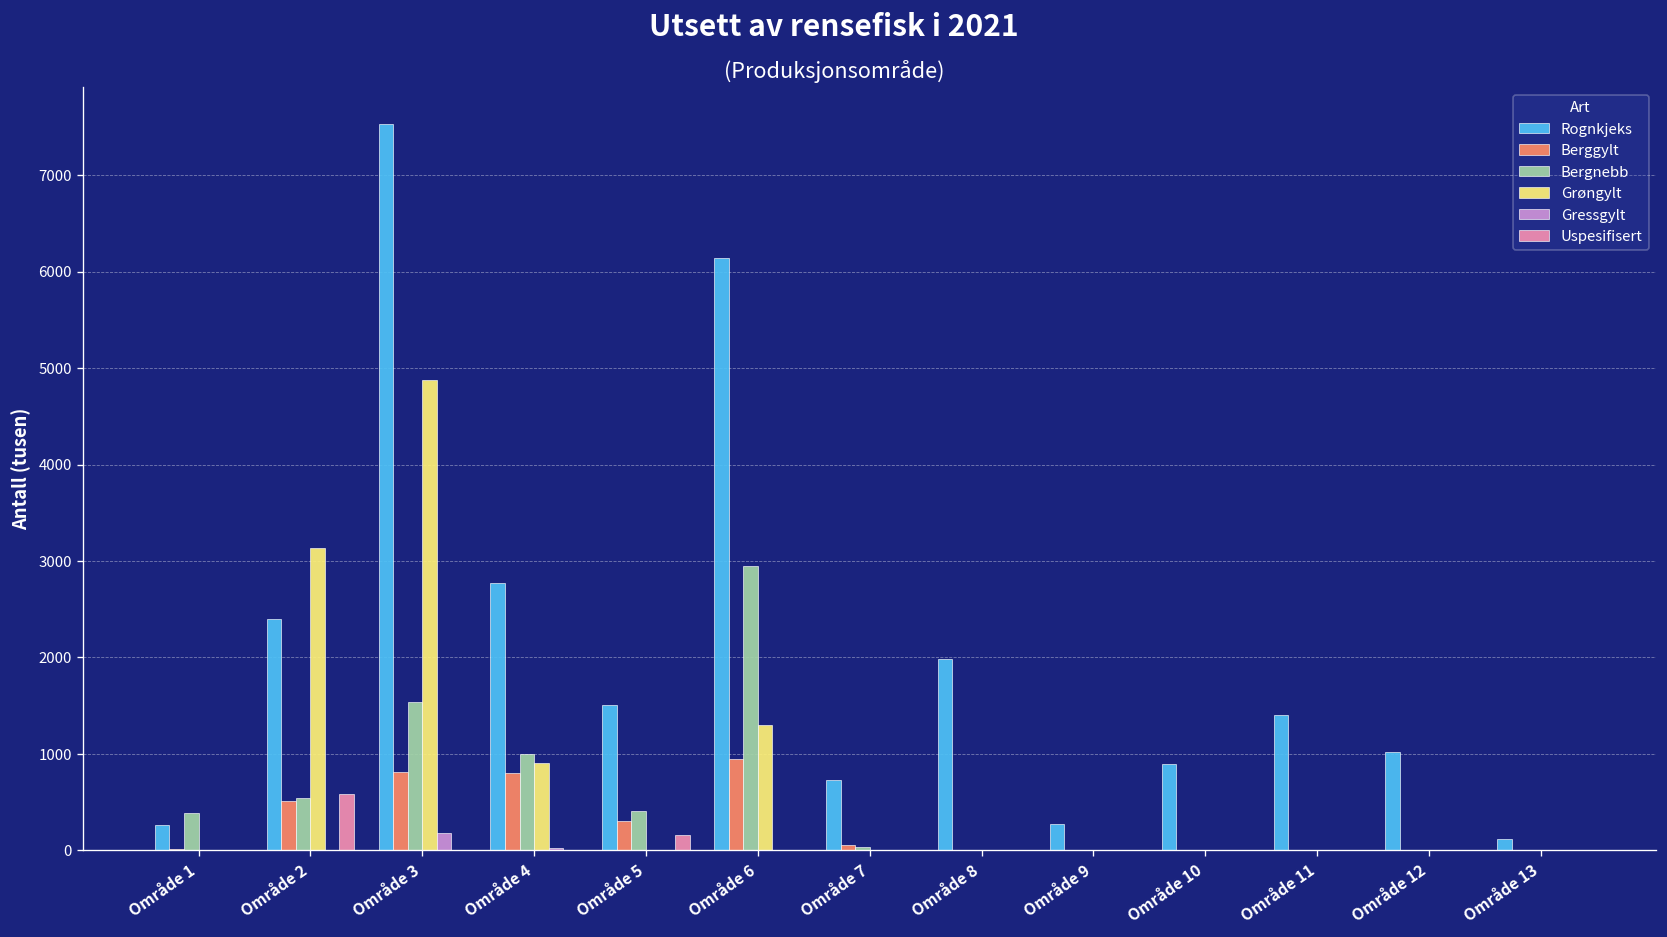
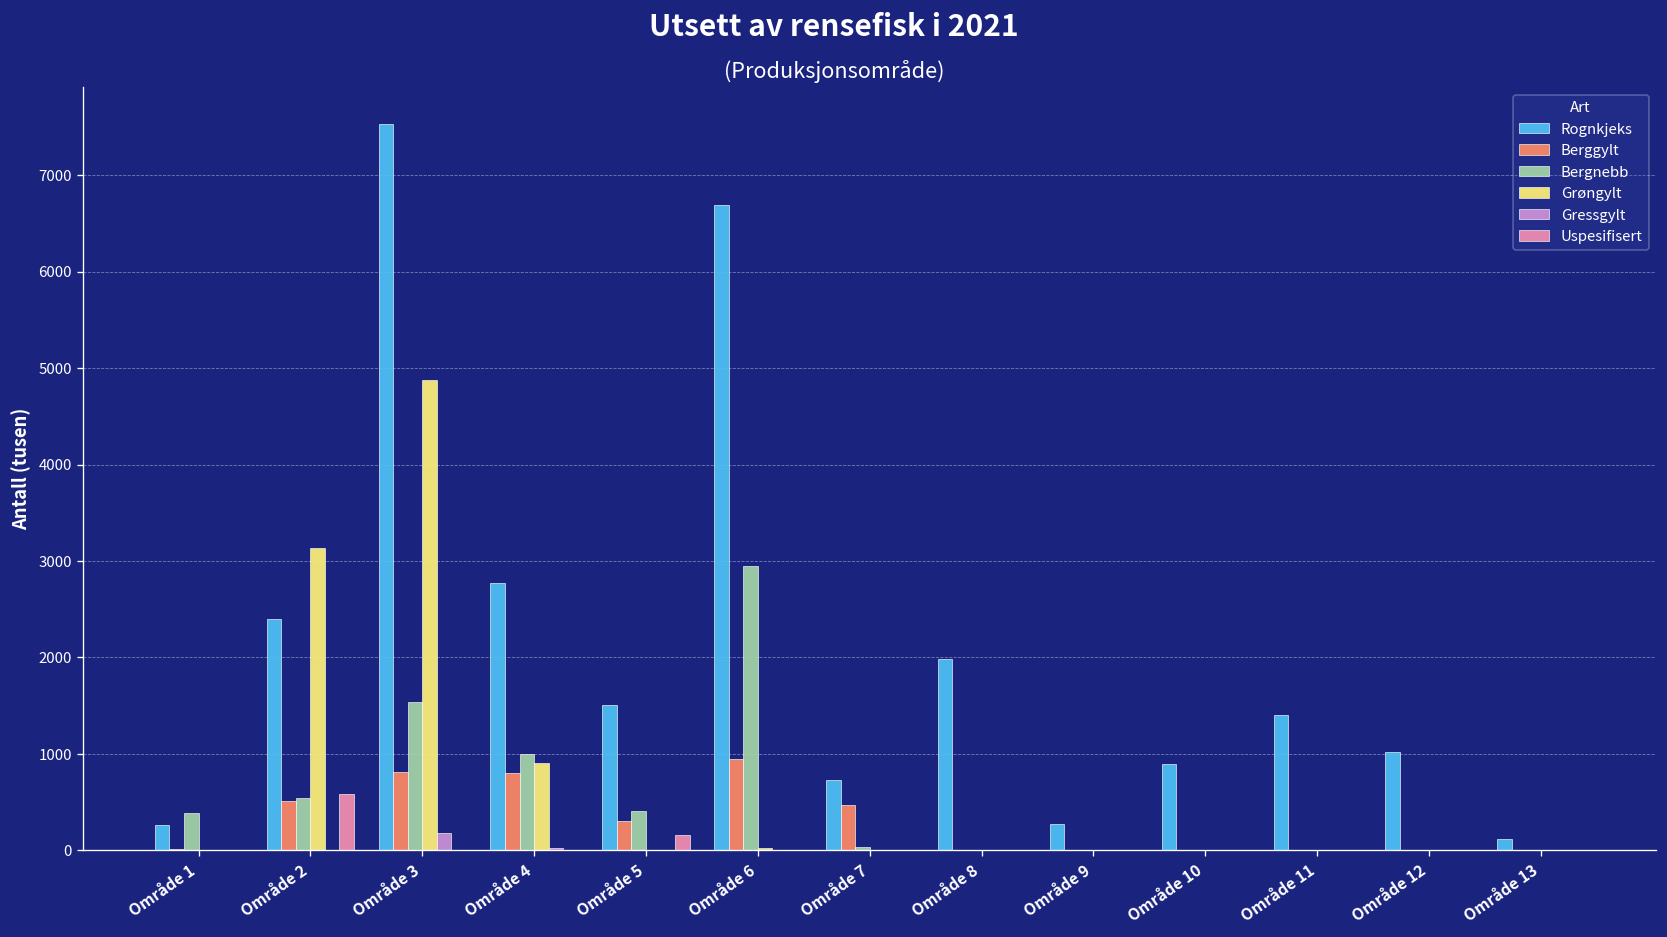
  {
    "Rognkjeks": {
      "Område 1": 300,
      "Område 2": 2400,
      "Område 3": 7500,
      "Område 4": 2800,
      "Område 5": 1500,
-     "Område 6": 6100,
+     "Område 6": 6700,
      "Område 7": 700,
      "Område 8": 2000,
      "Område 9": 300,
      "Område 10": 900,
      "Område 11": 1400,
      "Område 12": 1000,
      "Område 13": 100
    },
    "Berggylt": {
      "Område 2": 500,
      "Område 3": 800,
      "Område 4": 800,
      "Område 5": 300,
      "Område 6": 900,
-     "Område 7": 100,
+     "Område 7": 500,
      "Område 8": 0,
      "Område 9": 0,
      "Område 10": 0,
      "Område 11": 0,
      "Område 12": 0,
      "Område 13": 0
    },
    "Bergnebb": {
      "Område 1": 400,
      "Område 2": 500,
      "Område 3": 1500,
      "Område 4": 1000,
      "Område 5": 400,
      "Område 6": 2900,
      "Område 7": 0,
      "Område 8": 0,
      "Område 9": 0,
      "Område 10": 0,
      "Område 11": 0,
      "Område 12": 0,
      "Område 13": 0
    },
    "Grøngylt": {
      "Område 2": 3100,
      "Område 3": 4900,
      "Område 4": 900,
      "Område 5": 0,
-     "Område 6": 1300,
+     "Område 6": 0,
      "Område 8": 0,
      "Område 9": 0,
      "Område 10": 0,
      "Område 11": 0,
      "Område 12": 0,
      "Område 13": 0
    }
  }
